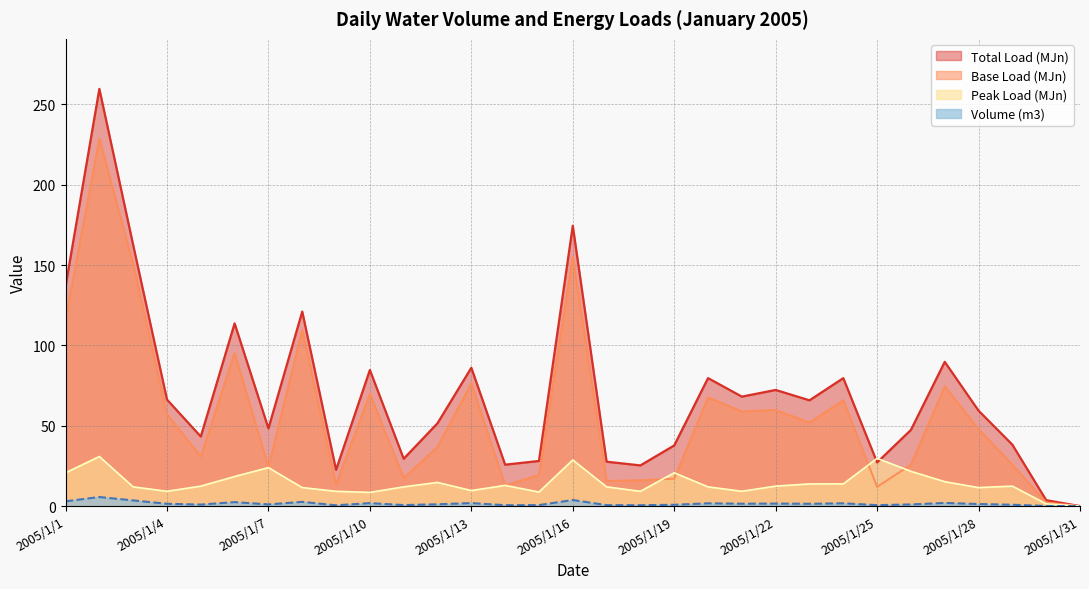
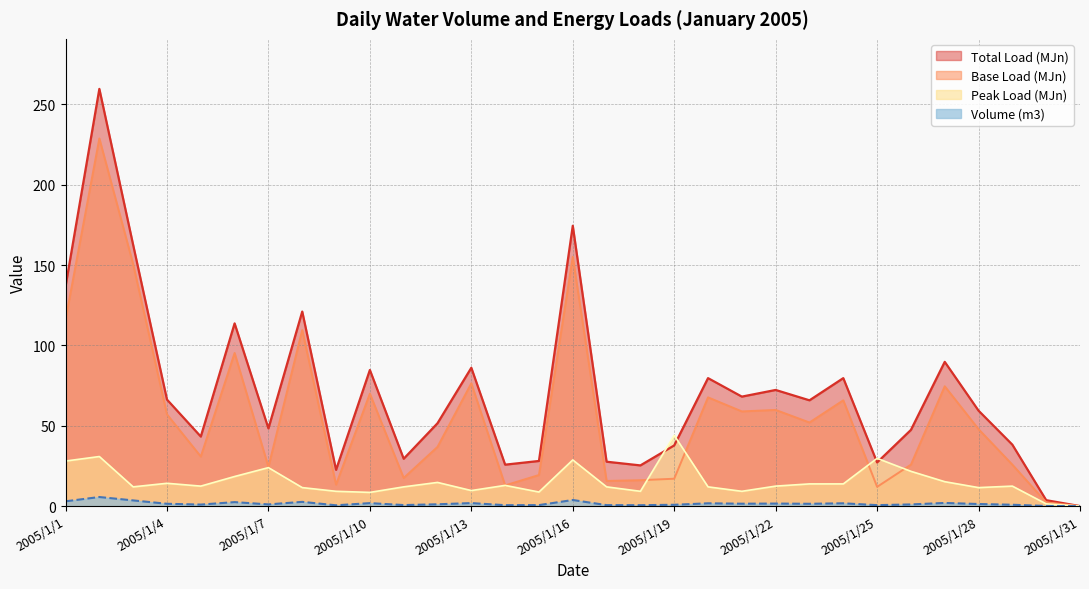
  {
    "Peak Load (MJn)": {
-     "2005/1/1": 21,
-     "2005/1/4": 9,
+     "2005/1/1": 28,
+     "2005/1/4": 14,
      "2005/1/10": 9,
      "2005/1/13": 10,
      "2005/1/16": 29,
-     "2005/1/19": 21,
+     "2005/1/19": 44,
      "2005/1/22": 12,
      "2005/1/25": 30,
      "2005/1/28": 12
    },
    "Volume (m3)": {
      "2005/1/1": 3,
      "2005/1/4": 1,
      "2005/1/7": 1,
      "2005/1/10": 2,
      "2005/1/13": 2,
      "2005/1/16": 4,
      "2005/1/19": 1,
      "2005/1/22": 2,
      "2005/1/25": 1,
      "2005/1/28": 1
    }
  }
